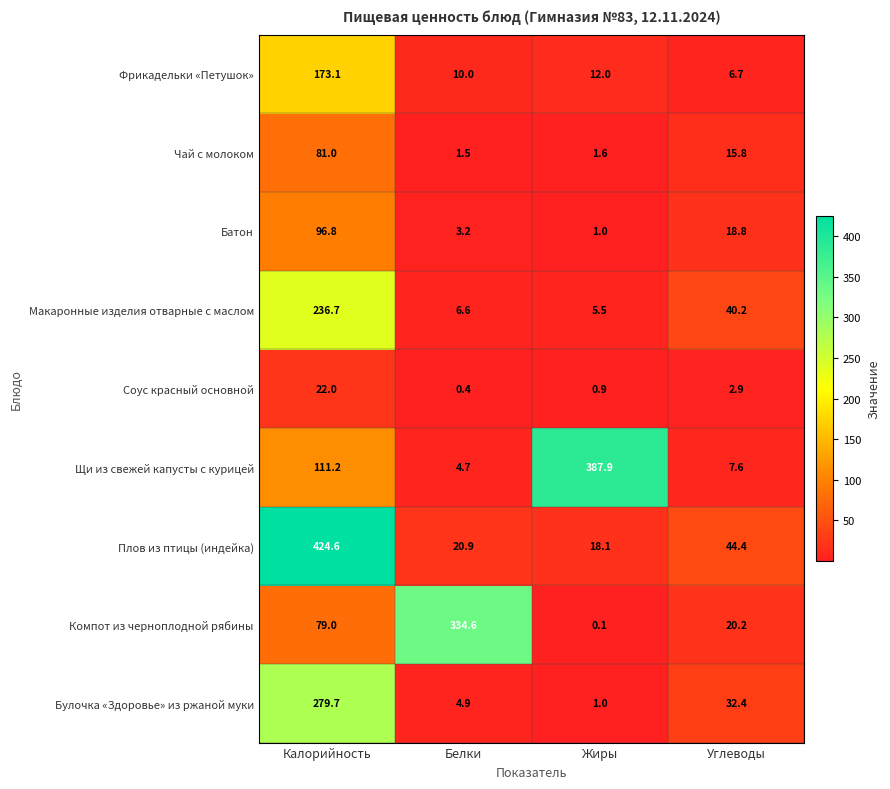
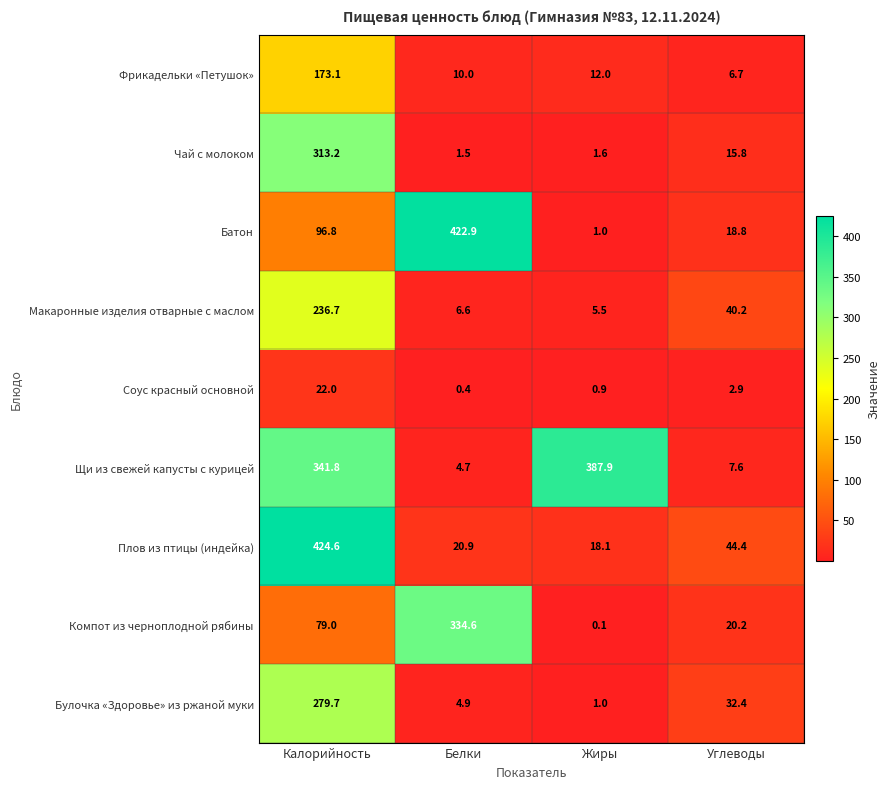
  {
    "Фрикадельки «Петушок»": {
      "Калорийность": 173.1,
      "Белки": 10.0,
      "Жиры": 12.0,
      "Углеводы": 6.7
    },
    "Чай с молоком": {
-     "Калорийность": 81.0,
+     "Калорийность": 313.2,
      "Белки": 1.5,
      "Жиры": 1.6,
      "Углеводы": 15.8
    },
    "Батон": {
      "Калорийность": 96.8,
-     "Белки": 3.2,
+     "Белки": 422.9,
      "Жиры": 1.0,
      "Углеводы": 18.8
    },
    "Макаронные изделия отварные с маслом": {
      "Калорийность": 236.7,
      "Белки": 6.6,
      "Жиры": 5.5,
      "Углеводы": 40.2
    },
    "Соус красный основной": {
      "Калорийность": 22.0,
      "Белки": 0.4,
      "Жиры": 0.9,
      "Углеводы": 2.9
    },
    "Щи из свежей капусты с курицей": {
-     "Калорийность": 111.2,
+     "Калорийность": 341.8,
      "Белки": 4.7,
      "Жиры": 387.9,
      "Углеводы": 7.6
    },
    "Плов из птицы (индейка)": {
      "Калорийность": 424.6,
      "Белки": 20.9,
      "Жиры": 18.1,
      "Углеводы": 44.4
    },
    "Компот из черноплодной рябины": {
      "Калорийность": 79.0,
      "Белки": 334.6,
      "Жиры": 0.1,
      "Углеводы": 20.2
    },
    "Булочка «Здоровье» из ржаной муки": {
      "Калорийность": 279.7,
      "Белки": 4.9,
      "Жиры": 1.0,
      "Углеводы": 32.4
    }
  }
